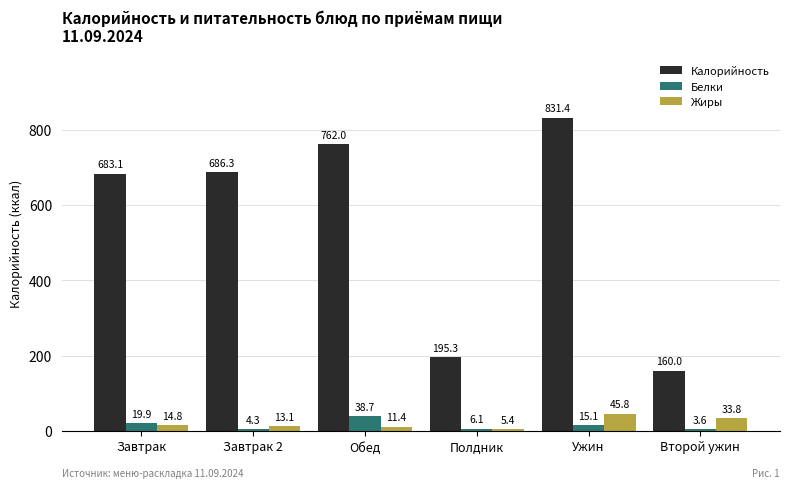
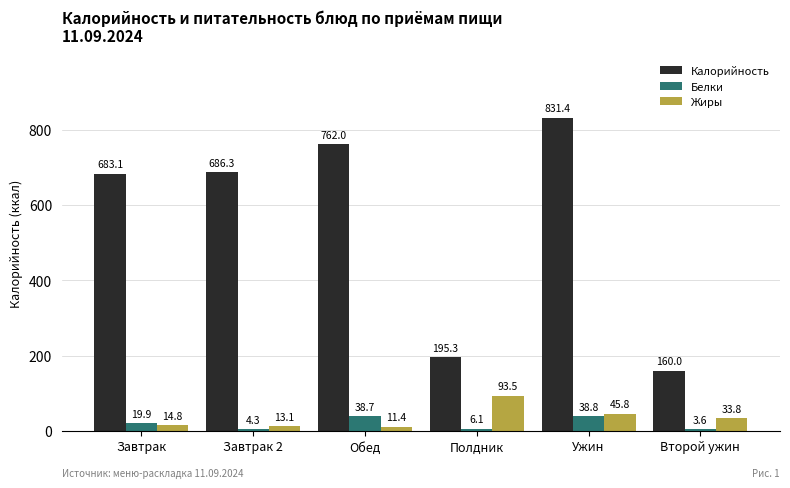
  {
    "Калорийность": {
      "Завтрак": 683.1,
      "Завтрак 2": 686.3,
      "Обед": 762.0,
      "Полдник": 195.3,
      "Ужин": 831.4,
      "Второй ужин": 160.0
    },
    "Белки": {
      "Завтрак": 19.9,
      "Завтрак 2": 4.3,
      "Обед": 38.7,
      "Полдник": 6.1,
-     "Ужин": 15.1,
+     "Ужин": 38.8,
      "Второй ужин": 3.6
    },
    "Жиры": {
      "Завтрак": 14.8,
      "Завтрак 2": 13.1,
      "Обед": 11.4,
-     "Полдник": 5.4,
+     "Полдник": 93.5,
      "Ужин": 45.8,
      "Второй ужин": 33.8
    }
  }
